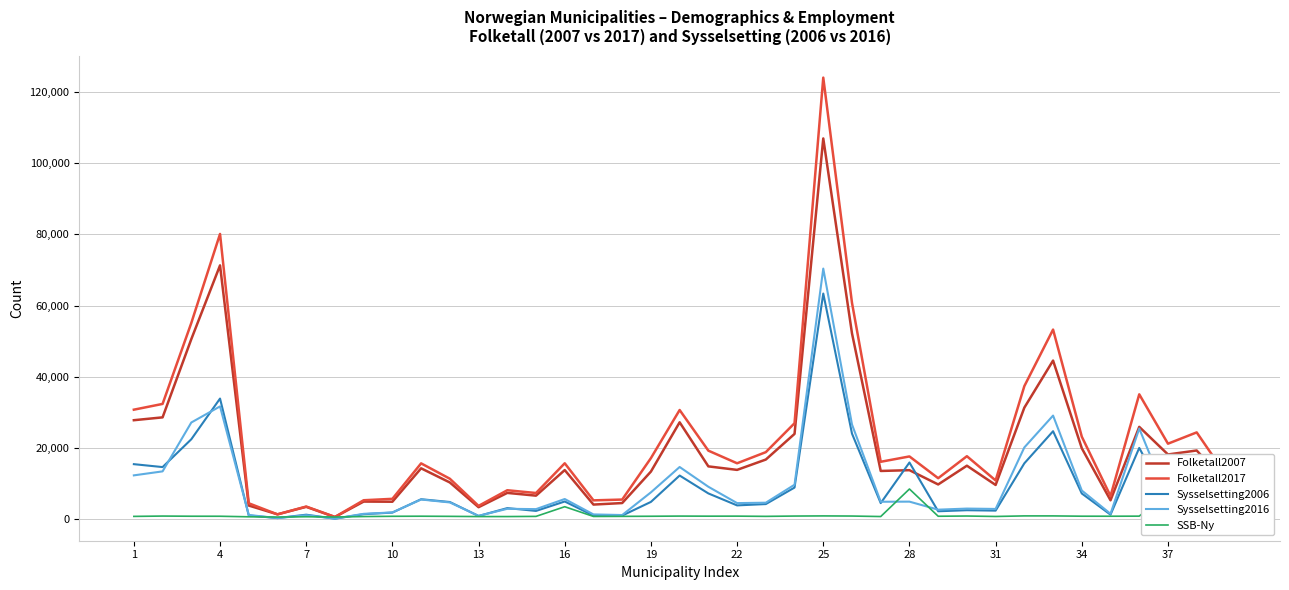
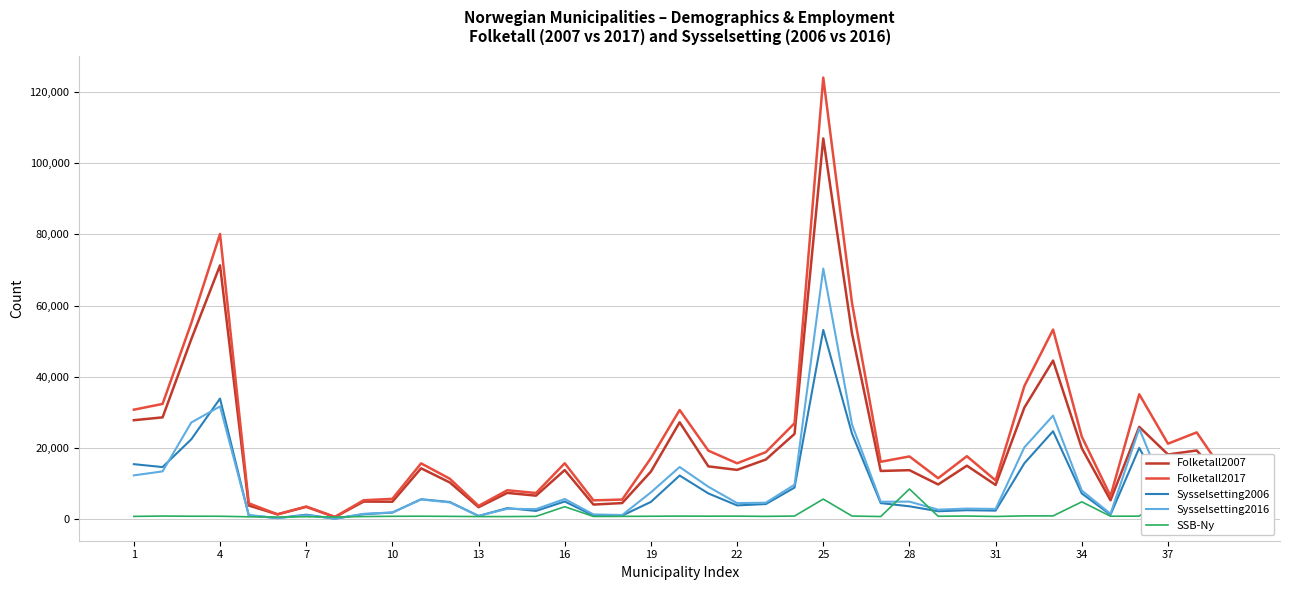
  {
    "Sysselsetting2006": {
      "1": "15,000",
      "4": "34,000",
      "19": "5,000",
-     "25": "63,000",
-     "28": "16,000",
+     "25": "53,000",
+     "28": "4,000",
      "34": "7,000"
    },
    "Sysselsetting2016": {
      "1": "12,000",
      "4": "32,000",
      "19": "8,000",
      "25": "70,000",
      "28": "5,000",
      "34": "8,000"
    },
    "SSB-Ny": {
      "1": "1,000",
      "4": "1,000",
      "10": "1,000",
      "16": "4,000",
      "19": "1,000",
      "22": "1,000",
-     "25": "1,000",
+     "25": "6,000",
      "28": "9,000",
      "31": "1,000",
-     "34": "1,000"
+     "34": "5,000"
    }
  }
